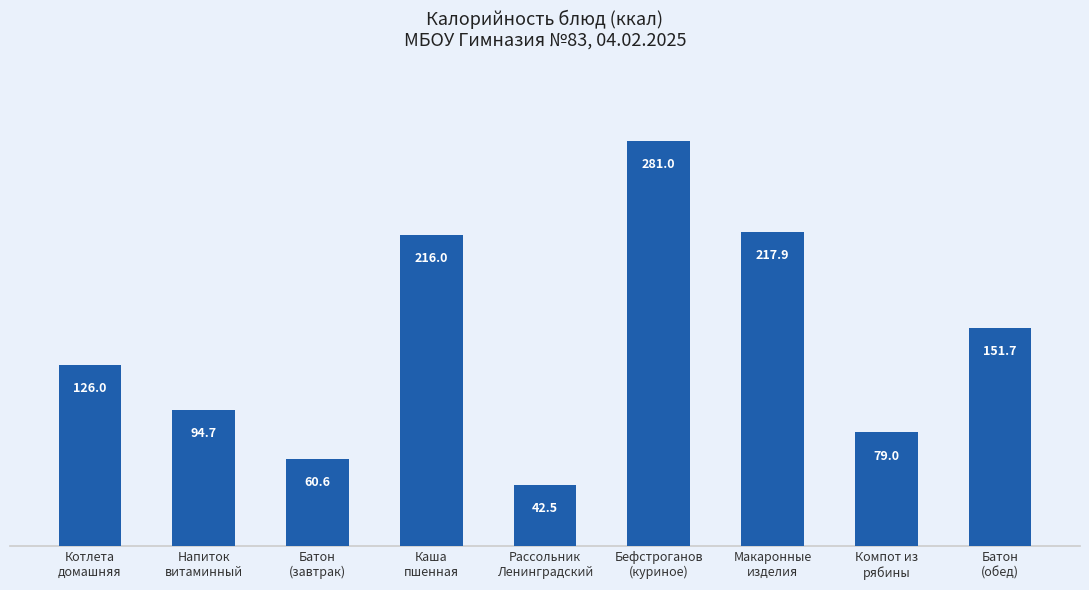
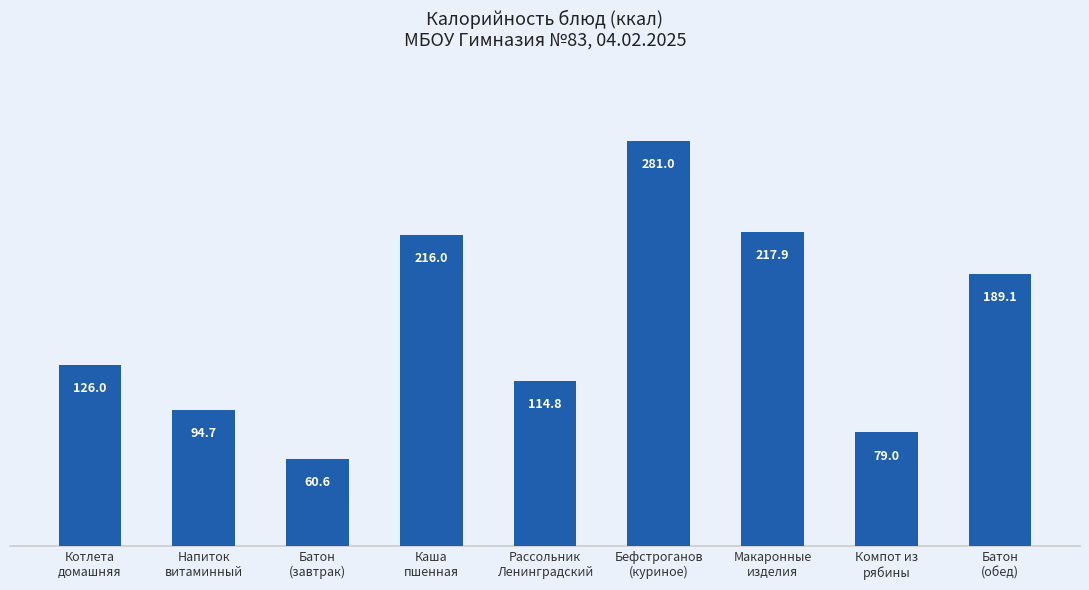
  {
    "Котлета домашняя": 126.0,
    "Напиток витаминный": 94.7,
    "Батон (завтрак)": 60.6,
    "Каша пшенная": 216.0,
-   "Рассольник Ленинградский": 42.5,
+   "Рассольник Ленинградский": 114.8,
    "Бефстроганов (куриное)": 281.0,
    "Макаронные изделия": 217.9,
    "Компот из рябины": 79.0,
-   "Батон (обед)": 151.7
+   "Батон (обед)": 189.1
  }
